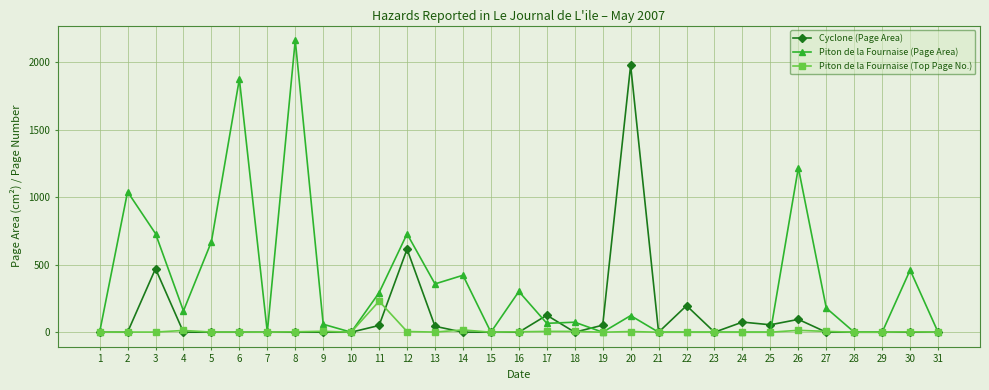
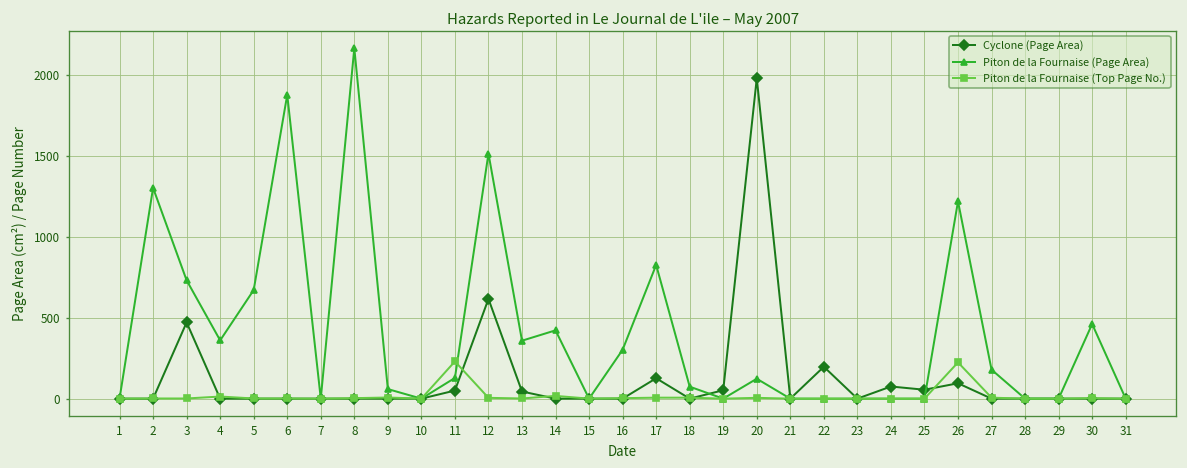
  {
    "Cyclone (Page Area)": {
      "3": 470,
      "11": 50,
      "12": 620,
      "13": 40,
      "17": 130,
      "19": 50,
      "20": 1980,
      "22": 200,
      "24": 80,
      "25": 60,
      "26": 100
    },
    "Piton de la Fournaise (Page Area)": {
-     "2": 1040,
+     "2": 1300,
      "3": 730,
-     "4": 160,
+     "4": 360,
      "5": 670,
      "6": 1880,
      "8": 2170,
      "9": 60,
-     "11": 290,
-     "12": 730,
+     "11": 130,
+     "12": 1510,
      "13": 360,
      "14": 420,
      "16": 300,
-     "17": 70,
+     "17": 830,
      "18": 70,
      "20": 120,
      "26": 1220,
      "27": 180,
      "30": 460
    },
    "Piton de la Fournaise (Top Page No.)": {
      "3": 0,
      "11": 230,
      "12": 10,
      "13": 0,
      "17": 10,
      "20": 10,
-     "26": 10
+     "26": 220
    }
  }
